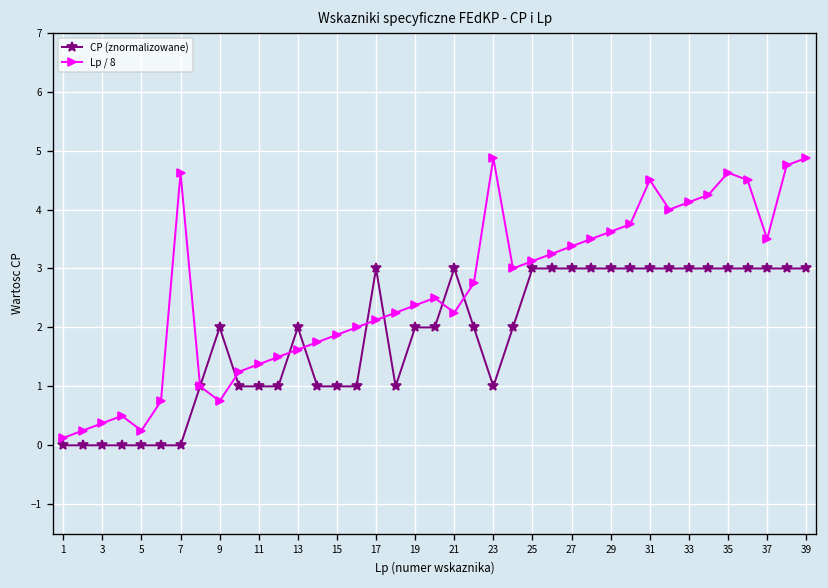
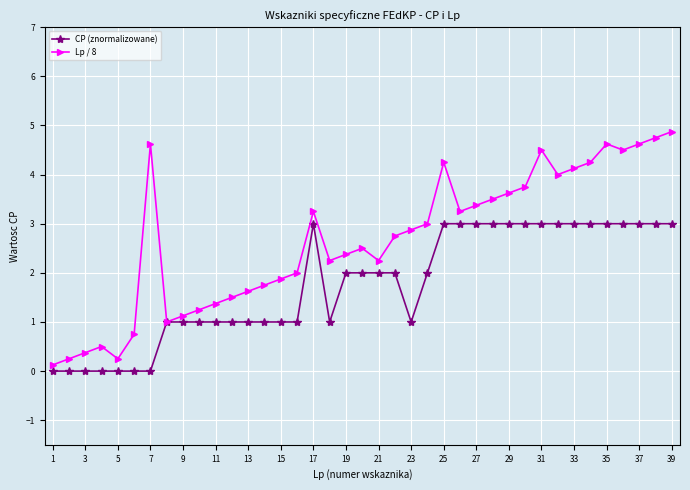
  {
    "CP (znormalizowane)": {
      "1": 0.0,
      "3": 0.0,
      "5": 0.0,
      "7": 0.0,
-     "9": 2.0,
+     "9": 1.0,
      "11": 1.0,
-     "13": 2.0,
+     "13": 1.0,
      "15": 1.0,
      "17": 3.0,
      "19": 2.0,
-     "21": 3.0,
+     "21": 2.0,
      "23": 1.0,
      "25": 3.0,
      "27": 3.0,
      "29": 3.0,
      "31": 3.0,
      "33": 3.0,
      "35": 3.0,
      "37": 3.0,
      "39": 3.0
    },
    "Lp / 8": {
      "1": 0.1,
      "3": 0.4,
      "5": 0.3,
      "7": 4.6,
-     "9": 0.8,
+     "9": 1.1,
      "11": 1.4,
      "13": 1.6,
      "15": 1.9,
-     "17": 2.1,
+     "17": 3.3,
      "19": 2.4,
      "21": 2.3,
-     "23": 4.9,
-     "25": 3.1,
+     "23": 2.9,
+     "25": 4.3,
      "27": 3.4,
      "29": 3.6,
      "31": 4.5,
      "33": 4.1,
      "35": 4.6,
-     "37": 3.5,
+     "37": 4.6,
      "39": 4.9
    }
  }
